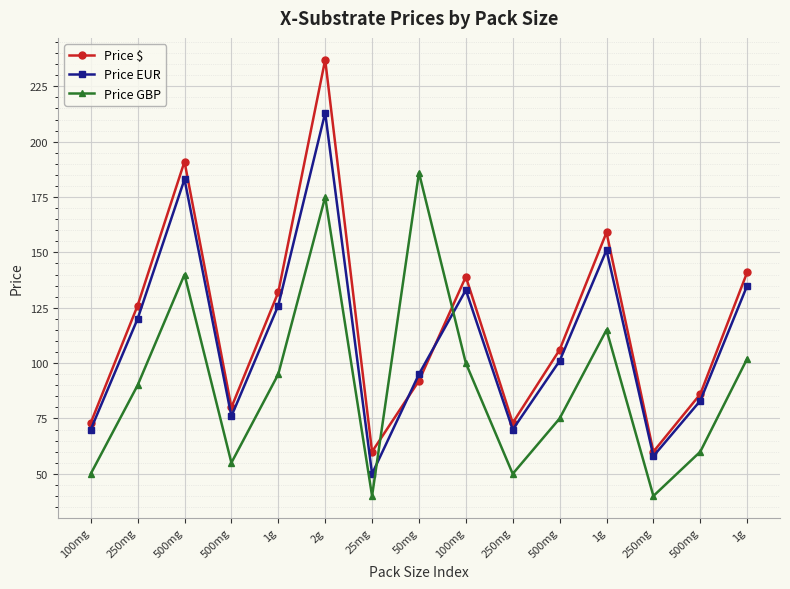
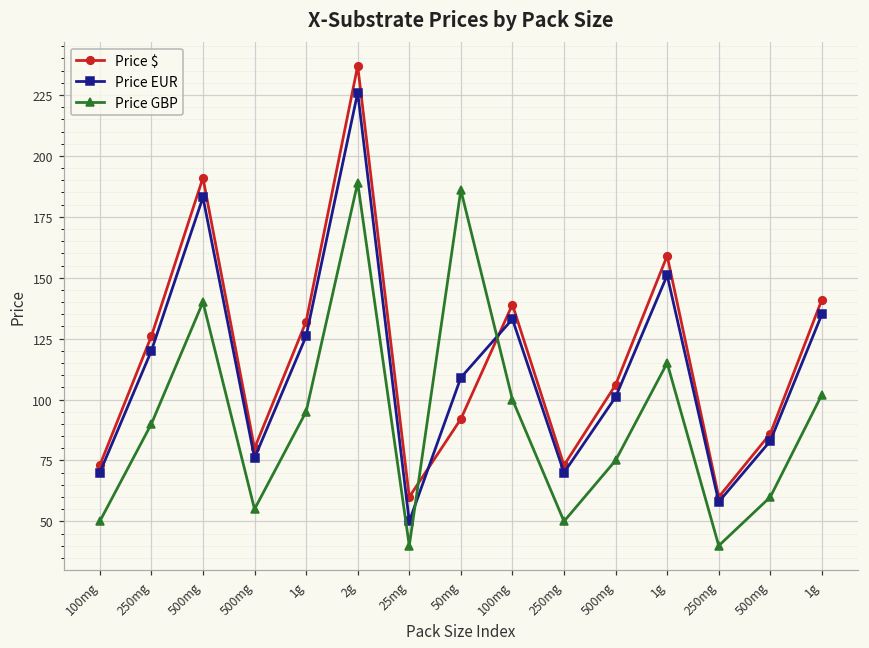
  {
    "Price $": {
      "2g": 237,
      "25mg": 60,
      "50mg": 92
    },
    "Price EUR": {
-     "2g": 213,
+     "2g": 226,
      "25mg": 50,
-     "50mg": 95
+     "50mg": 109
    },
    "Price GBP": {
-     "2g": 175,
+     "2g": 189,
      "25mg": 40,
      "50mg": 186
    }
  }
